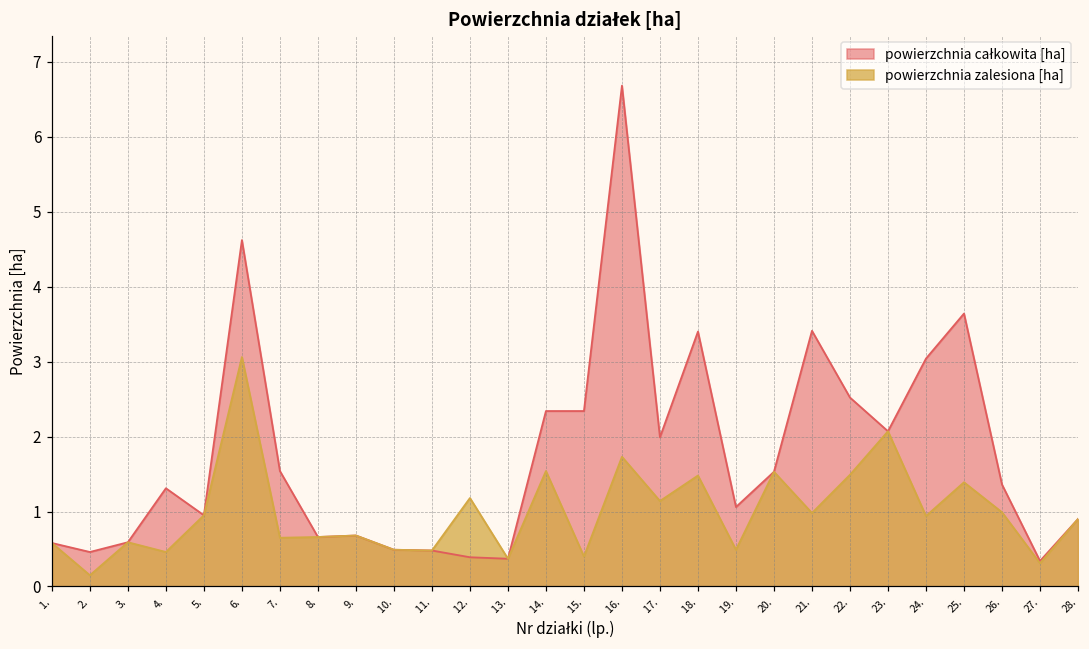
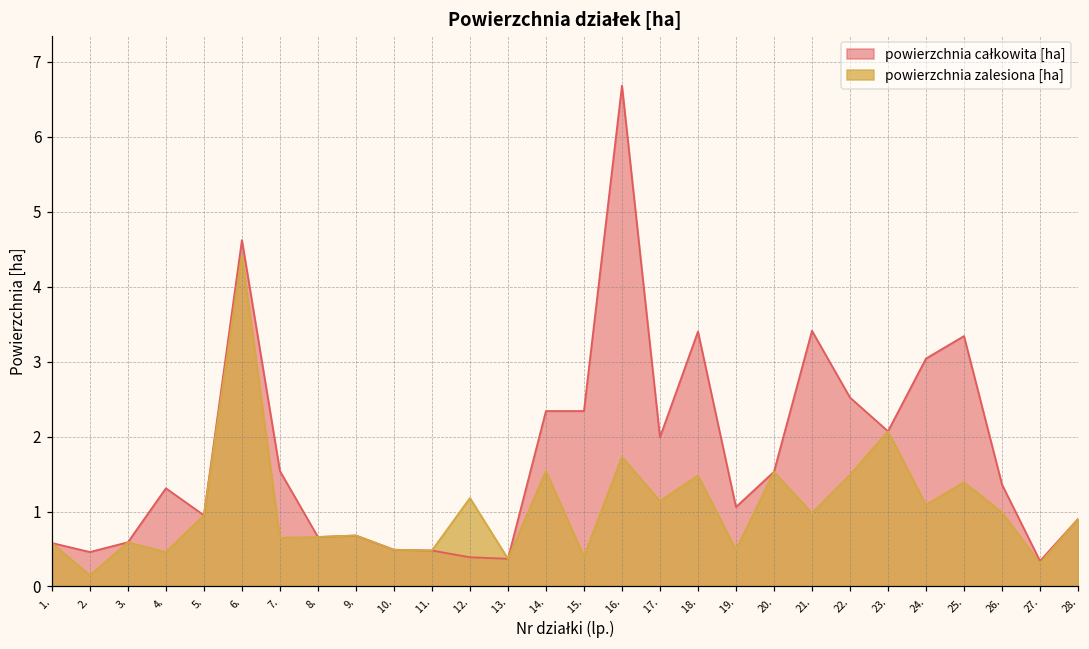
  {
    "powierzchnia całkowita [ha]": {
      "2.": 0.5,
      "4.": 1.3,
      "6.": 4.6,
      "7.": 1.5,
      "12.": 0.4,
      "14.": 2.3,
      "15.": 2.3,
      "16.": 6.7,
      "17.": 2.0,
      "18.": 3.4,
      "19.": 1.1,
      "21.": 3.4,
      "22.": 2.5,
      "24.": 3.0,
-     "25.": 3.6,
+     "25.": 3.3,
      "26.": 1.4
    },
    "powierzchnia zalesiona [ha]": {
      "2.": 0.2,
      "4.": 0.5,
-     "6.": 3.1,
+     "6.": 4.4,
      "7.": 0.7,
      "12.": 1.2,
      "14.": 1.5,
      "15.": 0.4,
      "16.": 1.7,
      "17.": 1.1,
      "18.": 1.5,
      "19.": 0.5,
      "21.": 1.0,
      "22.": 1.5,
-     "24.": 0.9,
+     "24.": 1.1,
      "25.": 1.4,
      "26.": 1.0
    }
  }
